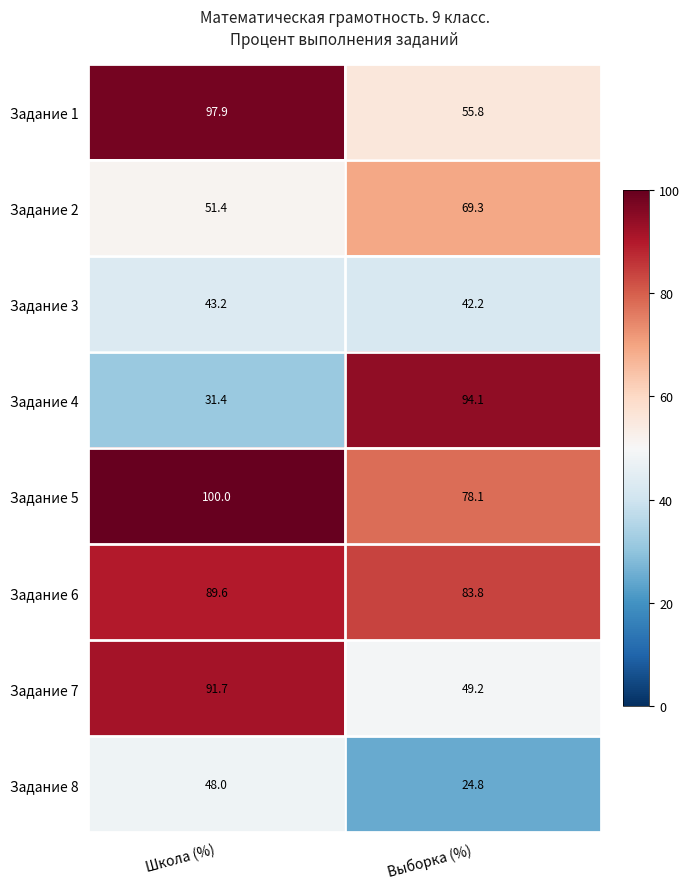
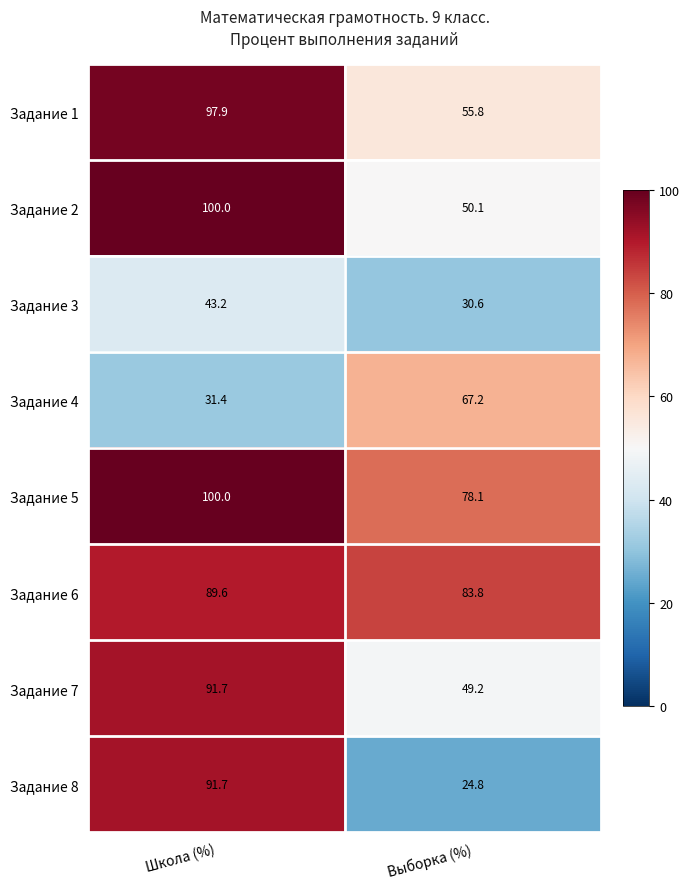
  {
    "Задание 1": {
      "Школа (%)": 97.9,
      "Выборка (%)": 55.8
    },
    "Задание 2": {
-     "Школа (%)": 51.4,
-     "Выборка (%)": 69.3
+     "Школа (%)": 100.0,
+     "Выборка (%)": 50.1
    },
    "Задание 3": {
      "Школа (%)": 43.2,
-     "Выборка (%)": 42.2
+     "Выборка (%)": 30.6
    },
    "Задание 4": {
      "Школа (%)": 31.4,
-     "Выборка (%)": 94.1
+     "Выборка (%)": 67.2
    },
    "Задание 5": {
      "Школа (%)": 100.0,
      "Выборка (%)": 78.1
    },
    "Задание 6": {
      "Школа (%)": 89.6,
      "Выборка (%)": 83.8
    },
    "Задание 7": {
      "Школа (%)": 91.7,
      "Выборка (%)": 49.2
    },
    "Задание 8": {
-     "Школа (%)": 48.0,
+     "Школа (%)": 91.7,
      "Выборка (%)": 24.8
    }
  }
